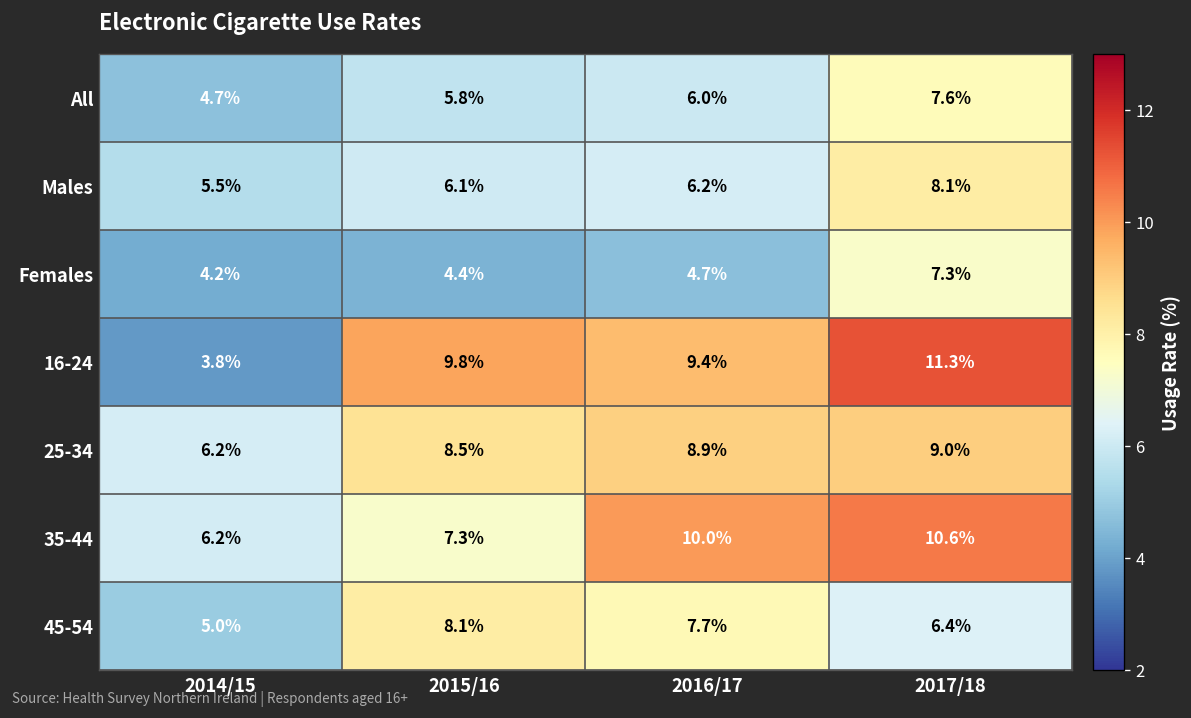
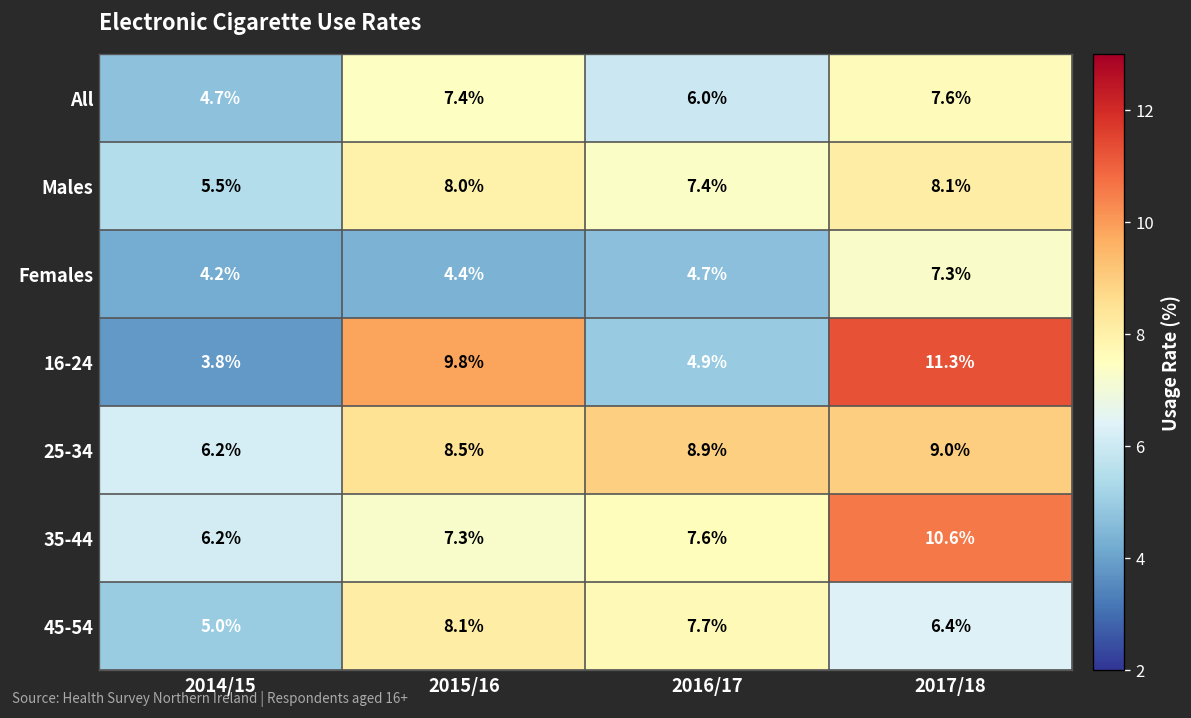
  {
    "All": {
      "2014/15": "4.7%",
-     "2015/16": "5.8%",
+     "2015/16": "7.4%",
      "2016/17": "6.0%",
      "2017/18": "7.6%"
    },
    "Males": {
      "2014/15": "5.5%",
-     "2015/16": "6.1%",
-     "2016/17": "6.2%",
+     "2015/16": "8.0%",
+     "2016/17": "7.4%",
      "2017/18": "8.1%"
    },
    "Females": {
      "2014/15": "4.2%",
      "2015/16": "4.4%",
      "2016/17": "4.7%",
      "2017/18": "7.3%"
    },
    "16-24": {
      "2014/15": "3.8%",
      "2015/16": "9.8%",
-     "2016/17": "9.4%",
+     "2016/17": "4.9%",
      "2017/18": "11.3%"
    },
    "25-34": {
      "2014/15": "6.2%",
      "2015/16": "8.5%",
      "2016/17": "8.9%",
      "2017/18": "9.0%"
    },
    "35-44": {
      "2014/15": "6.2%",
      "2015/16": "7.3%",
-     "2016/17": "10.0%",
+     "2016/17": "7.6%",
      "2017/18": "10.6%"
    },
    "45-54": {
      "2014/15": "5.0%",
      "2015/16": "8.1%",
      "2016/17": "7.7%",
      "2017/18": "6.4%"
    }
  }
